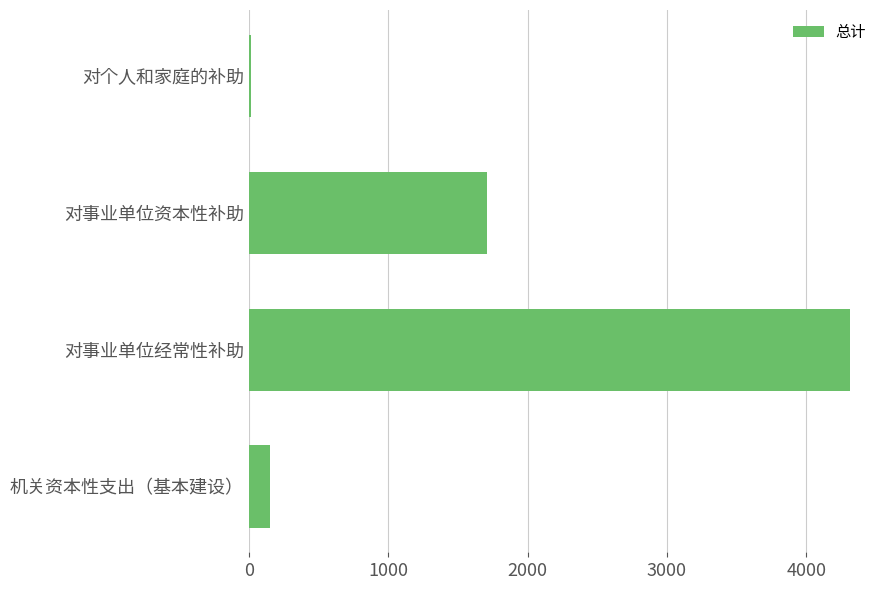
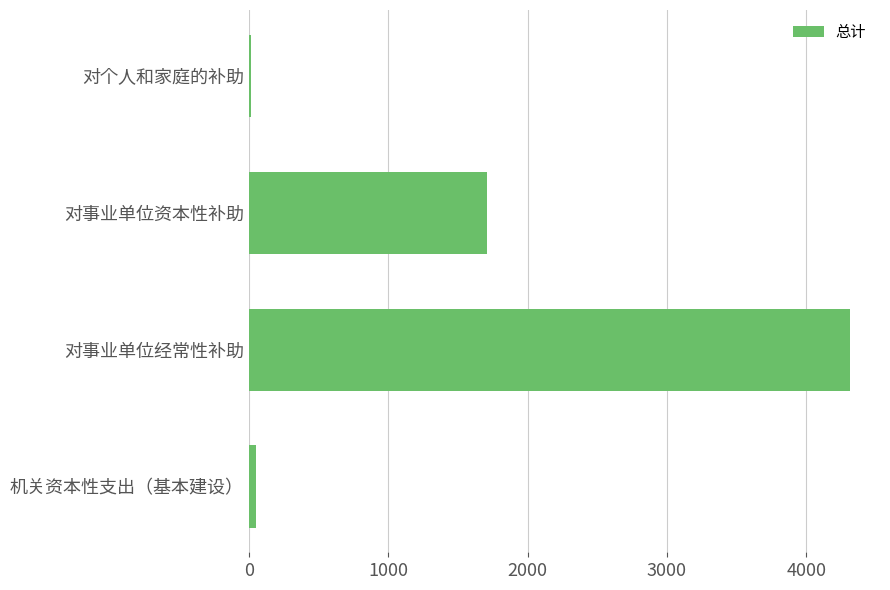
  {
    "对事业单位资本性补助": 1710,
    "对事业单位经常性补助": 4310,
-   "机关资本性支出（基本建设）": 150
+   "机关资本性支出（基本建设）": 50
  }
